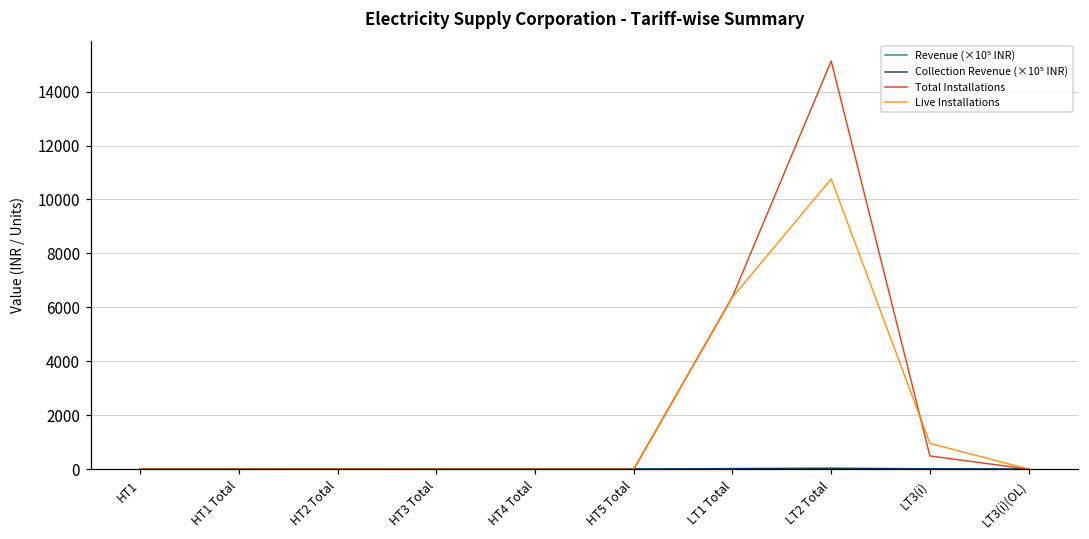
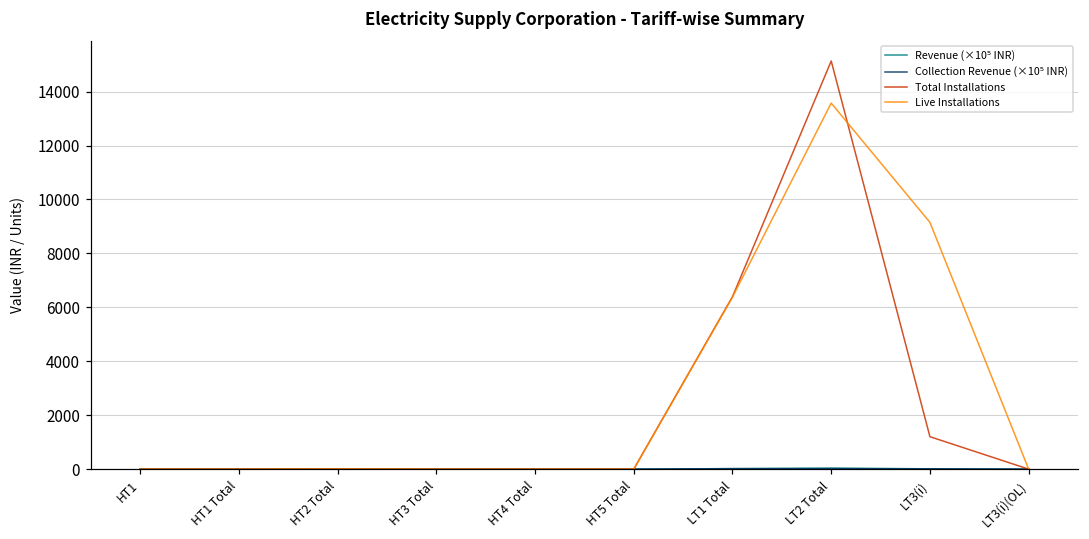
  {
    "Collection Revenue (×10⁵ INR)": {
      "LT1 Total": 0,
      "LT2 Total": 0,
      "LT3(i)": 0
    },
    "Total Installations": {
      "LT2 Total": 15100,
-     "LT3(i)": 500
+     "LT3(i)": 1200
    },
    "Live Installations": {
-     "LT2 Total": 10800,
-     "LT3(i)": 1000
+     "LT2 Total": 13600,
+     "LT3(i)": 9200
    }
  }
